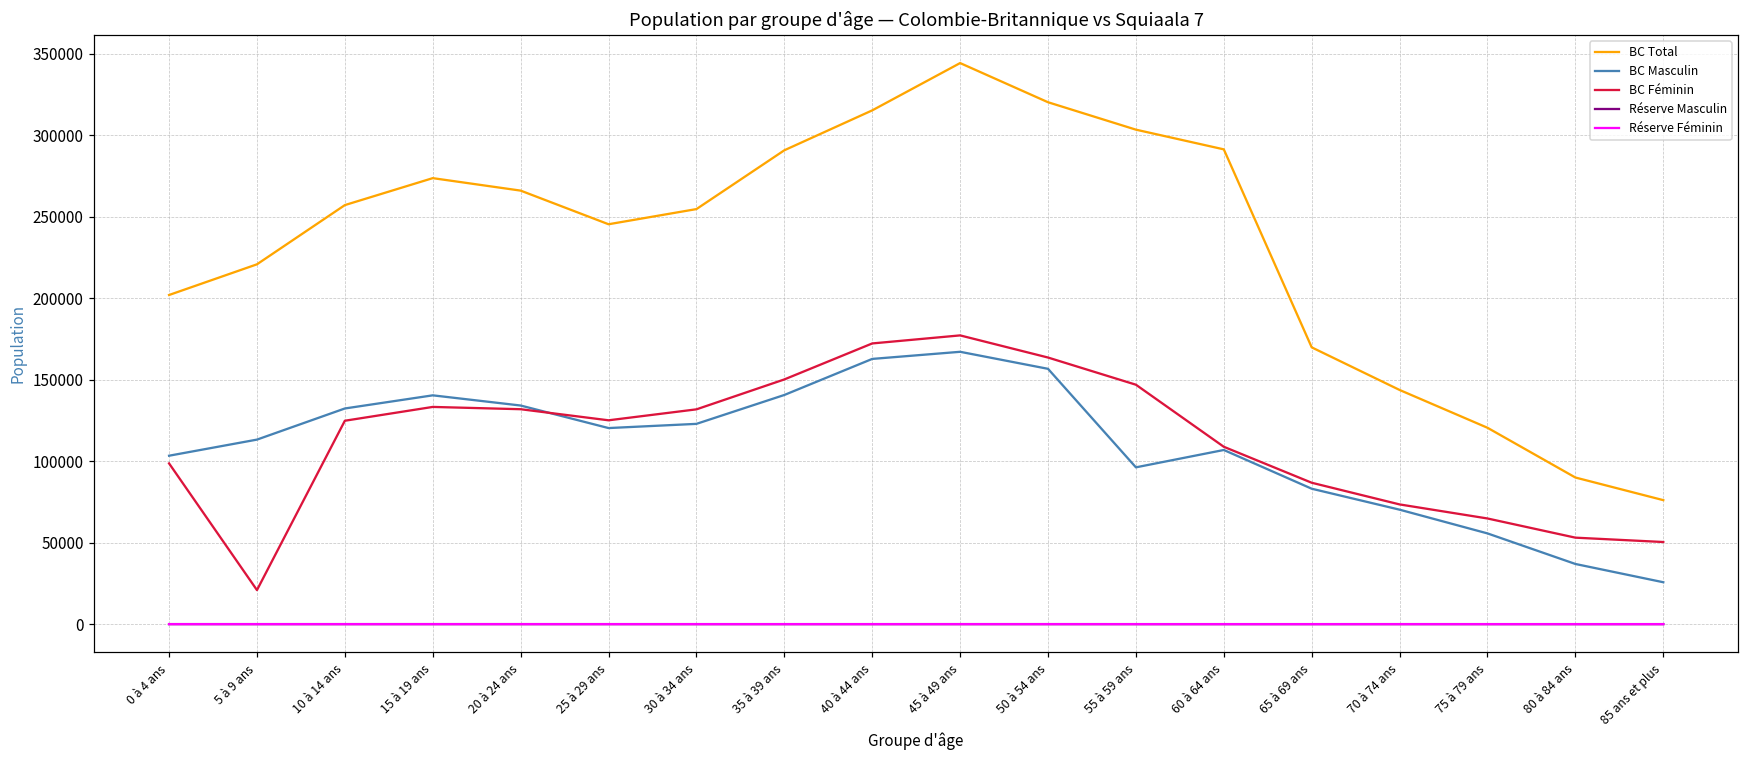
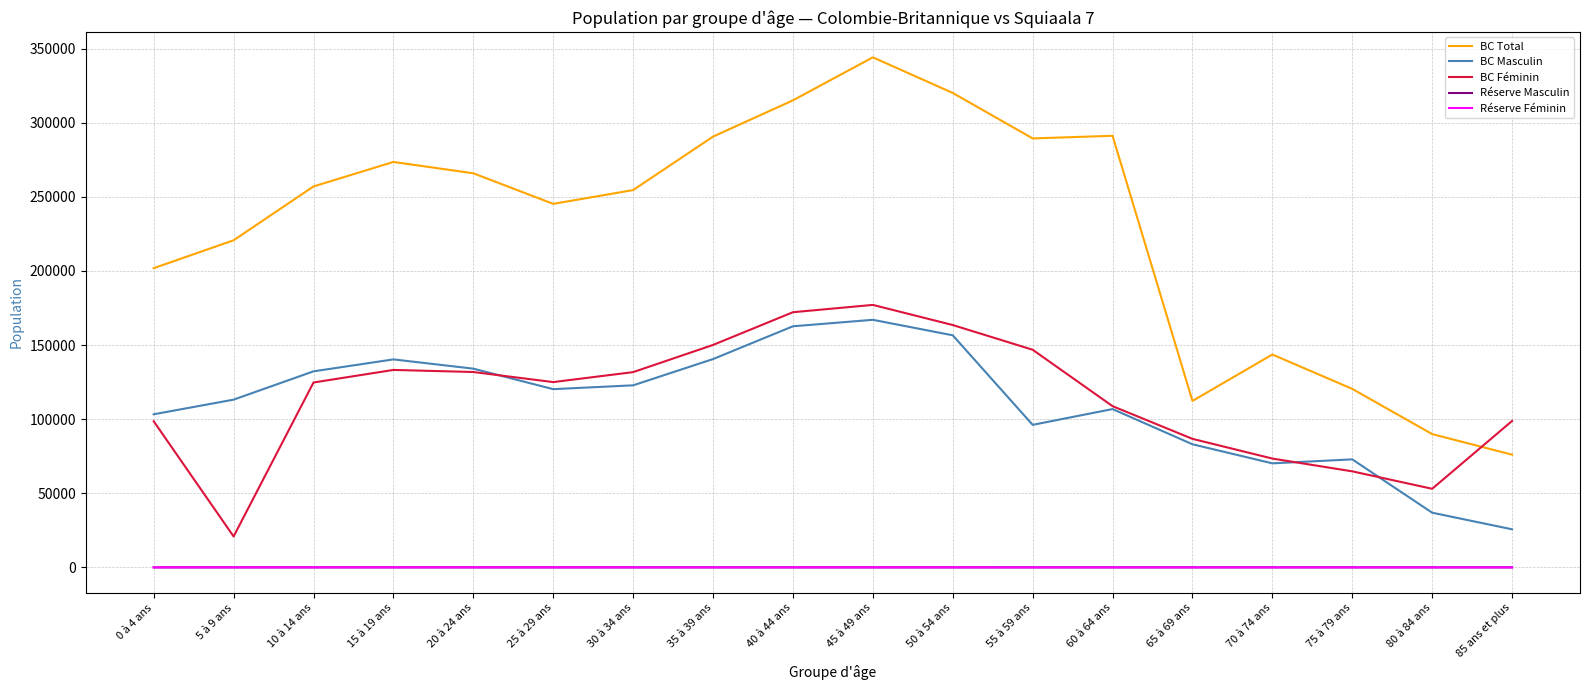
  {
    "BC Total": {
      "0 à 4 ans": 202000,
      "5 à 9 ans": 221000,
      "10 à 14 ans": 257000,
      "15 à 19 ans": 274000,
      "20 à 24 ans": 266000,
      "25 à 29 ans": 245000,
      "30 à 34 ans": 255000,
      "35 à 39 ans": 291000,
      "40 à 44 ans": 315000,
      "45 à 49 ans": 344000,
      "50 à 54 ans": 320000,
-     "55 à 59 ans": 303000,
+     "55 à 59 ans": 289000,
      "60 à 64 ans": 291000,
-     "65 à 69 ans": 170000,
+     "65 à 69 ans": 112000,
      "70 à 74 ans": 144000,
      "75 à 79 ans": 120000,
      "80 à 84 ans": 90000,
      "85 ans et plus": 76000
    },
    "BC Masculin": {
      "0 à 4 ans": 103000,
      "5 à 9 ans": 113000,
      "10 à 14 ans": 132000,
      "15 à 19 ans": 140000,
      "20 à 24 ans": 134000,
      "25 à 29 ans": 120000,
      "30 à 34 ans": 123000,
      "35 à 39 ans": 141000,
      "40 à 44 ans": 163000,
      "45 à 49 ans": 167000,
      "50 à 54 ans": 157000,
      "55 à 59 ans": 96000,
      "60 à 64 ans": 107000,
      "65 à 69 ans": 83000,
      "70 à 74 ans": 70000,
-     "75 à 79 ans": 56000,
+     "75 à 79 ans": 73000,
      "80 à 84 ans": 37000,
      "85 ans et plus": 26000
    },
    "BC Féminin": {
      "0 à 4 ans": 99000,
      "5 à 9 ans": 21000,
      "10 à 14 ans": 125000,
      "15 à 19 ans": 133000,
      "20 à 24 ans": 132000,
      "25 à 29 ans": 125000,
      "30 à 34 ans": 132000,
      "35 à 39 ans": 150000,
      "40 à 44 ans": 172000,
      "45 à 49 ans": 177000,
      "50 à 54 ans": 164000,
      "55 à 59 ans": 147000,
      "60 à 64 ans": 109000,
      "65 à 69 ans": 87000,
      "70 à 74 ans": 73000,
      "75 à 79 ans": 65000,
      "80 à 84 ans": 53000,
-     "85 ans et plus": 50000
+     "85 ans et plus": 99000
    },
    "Réserve Féminin": {
      "0 à 4 ans": 0,
      "5 à 9 ans": 0,
      "10 à 14 ans": 0,
      "15 à 19 ans": 0,
      "20 à 24 ans": 0,
      "25 à 29 ans": 0,
      "30 à 34 ans": 0,
      "35 à 39 ans": 0,
      "40 à 44 ans": 0,
      "45 à 49 ans": 0,
      "50 à 54 ans": 0,
      "55 à 59 ans": 0,
      "60 à 64 ans": 0,
      "65 à 69 ans": 0,
      "70 à 74 ans": 0,
      "75 à 79 ans": 0,
      "80 à 84 ans": 0,
      "85 ans et plus": 0
    }
  }
